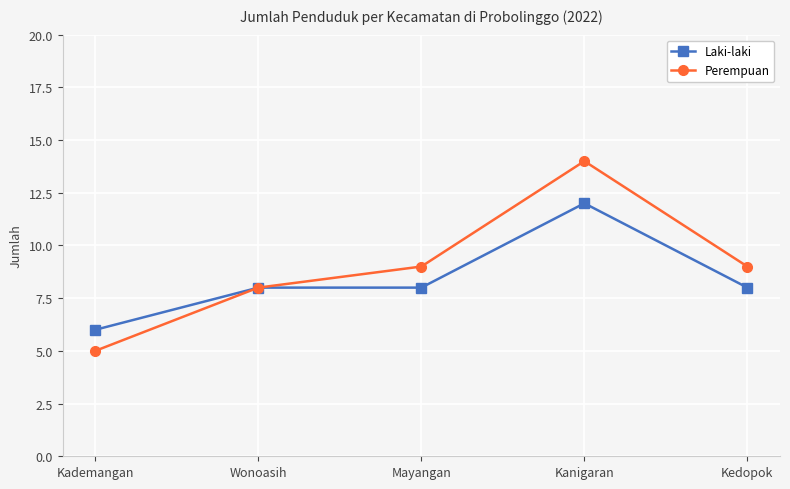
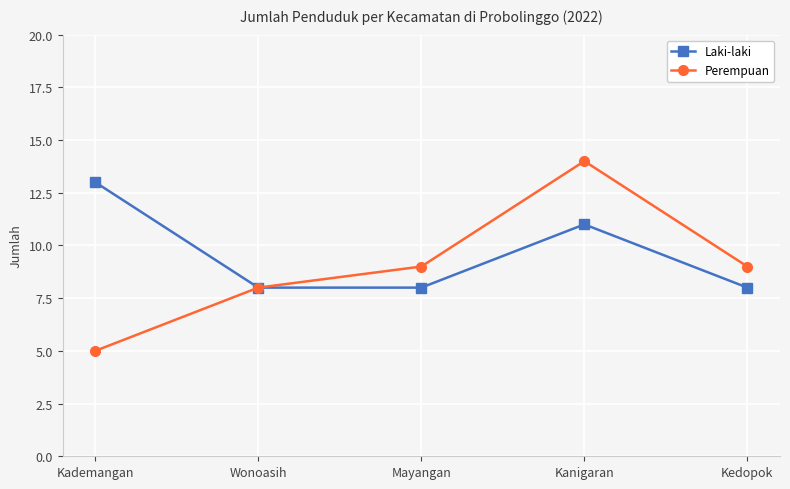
  {
    "Laki-laki": {
-     "Kademangan": 6,
+     "Kademangan": 13,
      "Mayangan": 8,
-     "Kanigaran": 12,
+     "Kanigaran": 11,
      "Kedopok": 8
    },
    "Perempuan": {
      "Kademangan": 5,
      "Mayangan": 9,
      "Kanigaran": 14,
      "Kedopok": 9
    }
  }
